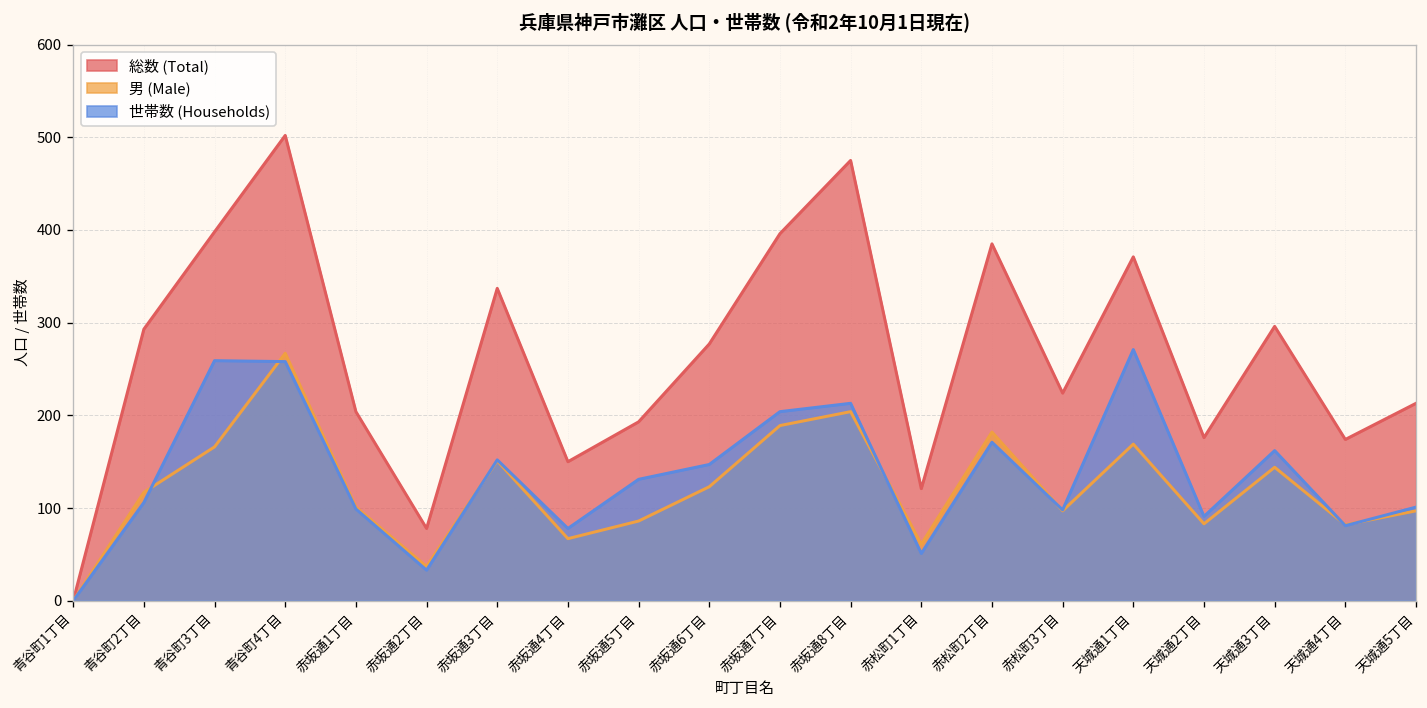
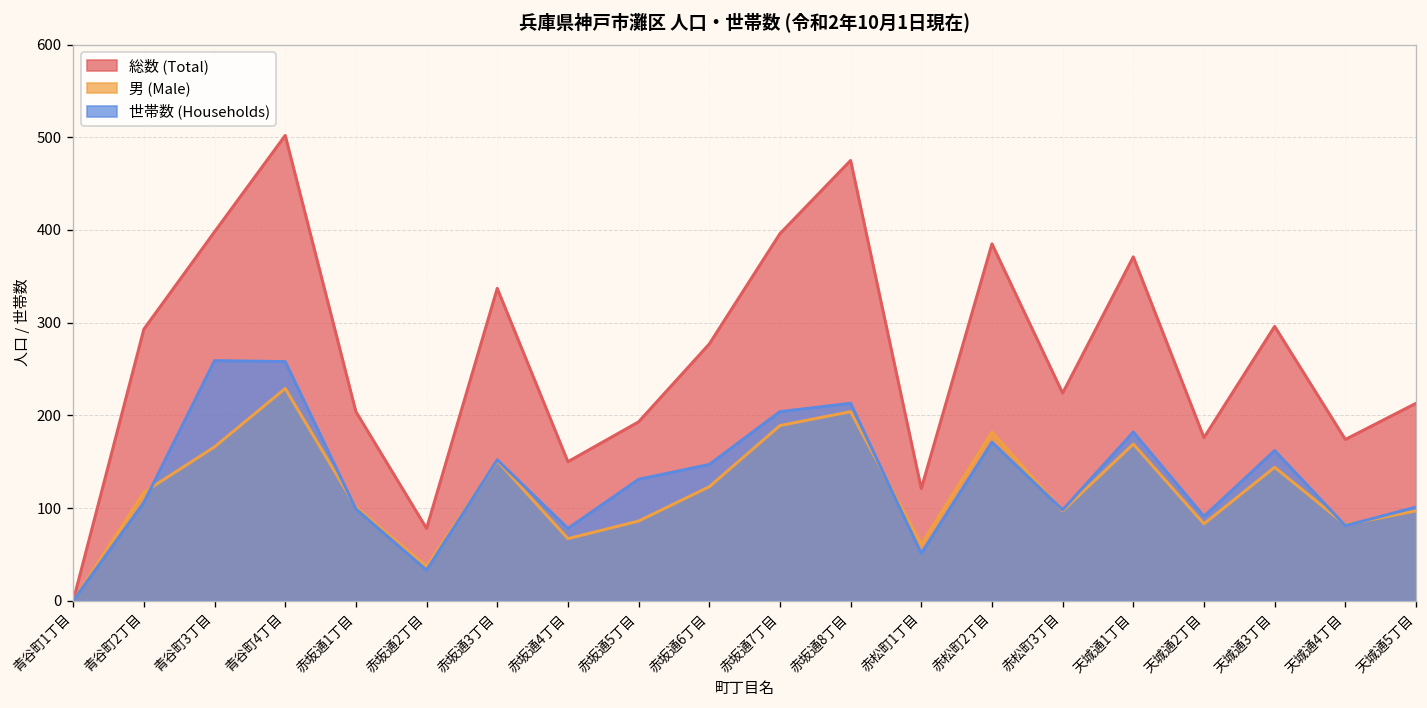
  {
    "総数 (Total)": {
      "青谷町2丁目": 290,
      "青谷町3丁目": 400,
      "青谷町4丁目": 500,
      "赤坂通1丁目": 200,
      "赤坂通2丁目": 80,
      "赤坂通3丁目": 340,
      "赤坂通4丁目": 150,
      "赤坂通5丁目": 190,
      "赤坂通6丁目": 280,
      "赤坂通7丁目": 400,
      "赤坂通8丁目": 480,
      "赤松町1丁目": 120,
      "赤松町2丁目": 390,
      "赤松町3丁目": 220,
      "天城通1丁目": 370,
      "天城通2丁目": 180,
      "天城通3丁目": 300,
      "天城通4丁目": 170,
      "天城通5丁目": 210
    },
    "男 (Male)": {
      "青谷町2丁目": 120,
      "青谷町3丁目": 170,
-     "青谷町4丁目": 270,
+     "青谷町4丁目": 230,
      "赤坂通2丁目": 40,
      "赤坂通4丁目": 70,
      "赤坂通5丁目": 90,
      "赤坂通6丁目": 120,
      "赤坂通7丁目": 190,
      "赤坂通8丁目": 200,
      "赤松町1丁目": 60,
      "赤松町2丁目": 180,
      "天城通1丁目": 170,
      "天城通2丁目": 80,
      "天城通3丁目": 140,
      "天城通5丁目": 100
    },
    "世帯数 (Households)": {
      "青谷町2丁目": 110,
      "青谷町3丁目": 260,
      "青谷町4丁目": 260,
      "赤坂通2丁目": 30,
      "赤坂通4丁目": 80,
      "赤坂通5丁目": 130,
      "赤坂通6丁目": 150,
      "赤坂通7丁目": 200,
      "赤坂通8丁目": 210,
      "赤松町1丁目": 50,
      "赤松町2丁目": 170,
-     "天城通1丁目": 270,
+     "天城通1丁目": 180,
      "天城通2丁目": 90,
      "天城通3丁目": 160,
      "天城通5丁目": 100
    }
  }
